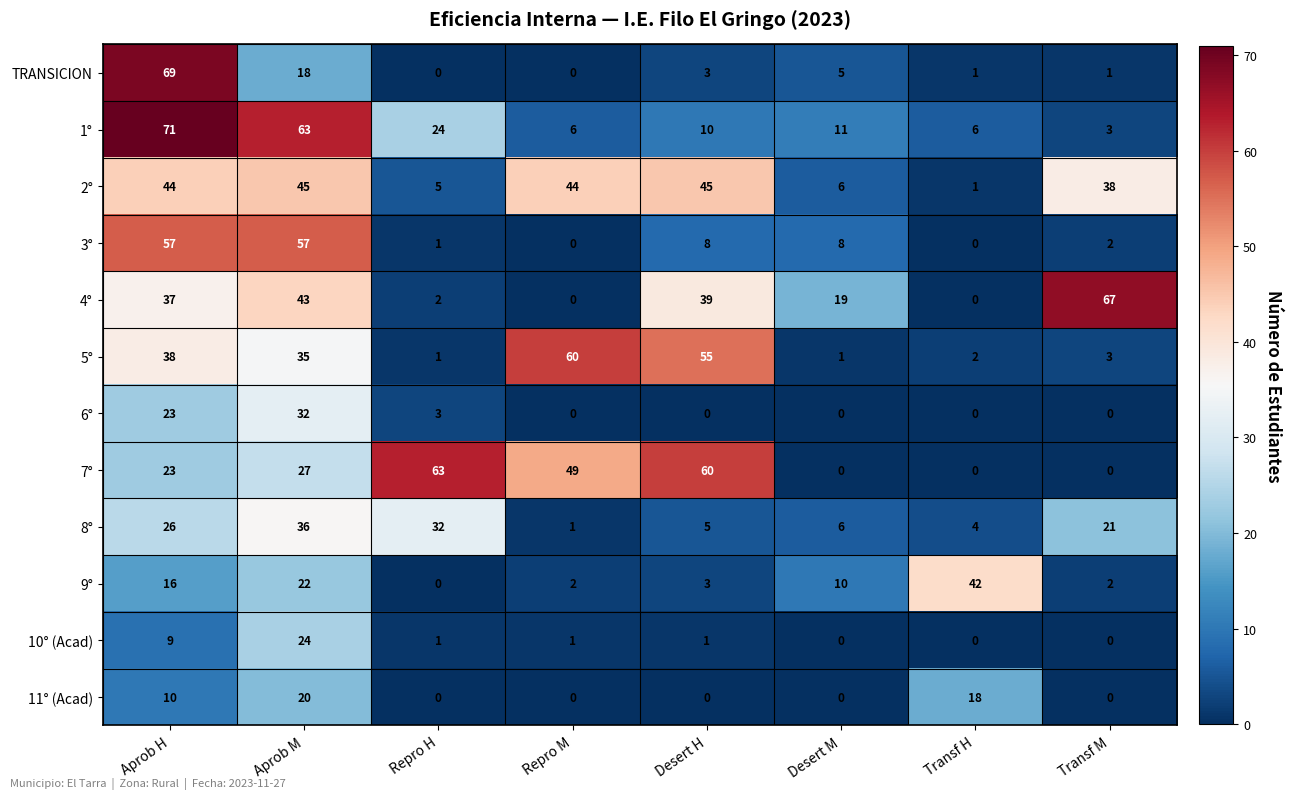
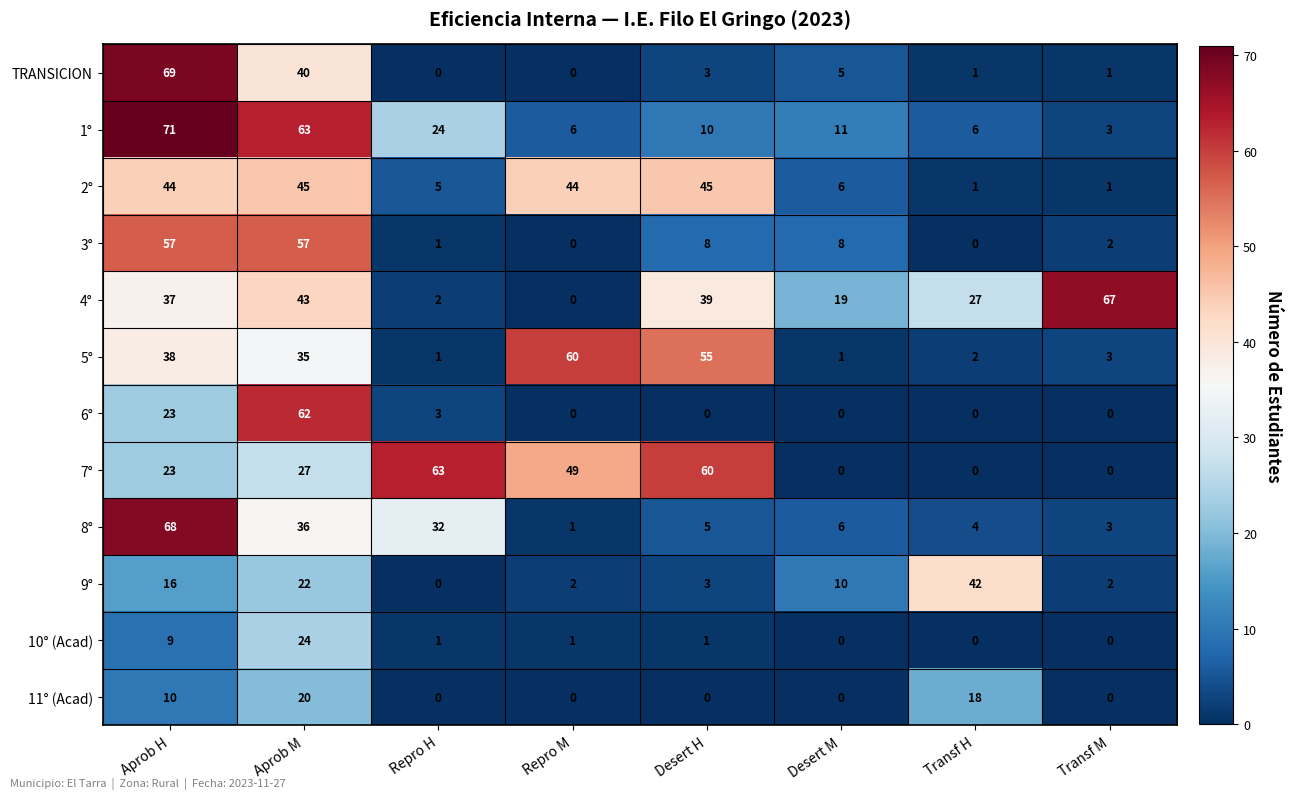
  {
    "TRANSICION": {
      "Aprob H": 69,
-     "Aprob M": 18,
+     "Aprob M": 40,
      "Repro H": 0,
      "Repro M": 0,
      "Desert H": 3,
      "Desert M": 5,
      "Transf H": 1,
      "Transf M": 1
    },
    "1°": {
      "Aprob H": 71,
      "Aprob M": 63,
      "Repro H": 24,
      "Repro M": 6,
      "Desert H": 10,
      "Desert M": 11,
      "Transf H": 6,
      "Transf M": 3
    },
    "2°": {
      "Aprob H": 44,
      "Aprob M": 45,
      "Repro H": 5,
      "Repro M": 44,
      "Desert H": 45,
      "Desert M": 6,
      "Transf H": 1,
-     "Transf M": 38
+     "Transf M": 1
    },
    "3°": {
      "Aprob H": 57,
      "Aprob M": 57,
      "Repro H": 1,
      "Repro M": 0,
      "Desert H": 8,
      "Desert M": 8,
      "Transf H": 0,
      "Transf M": 2
    },
    "4°": {
      "Aprob H": 37,
      "Aprob M": 43,
      "Repro H": 2,
      "Repro M": 0,
      "Desert H": 39,
      "Desert M": 19,
-     "Transf H": 0,
+     "Transf H": 27,
      "Transf M": 67
    },
    "5°": {
      "Aprob H": 38,
      "Aprob M": 35,
      "Repro H": 1,
      "Repro M": 60,
      "Desert H": 55,
      "Desert M": 1,
      "Transf H": 2,
      "Transf M": 3
    },
    "6°": {
      "Aprob H": 23,
-     "Aprob M": 32,
+     "Aprob M": 62,
      "Repro H": 3,
      "Repro M": 0,
      "Desert H": 0,
      "Desert M": 0,
      "Transf H": 0,
      "Transf M": 0
    },
    "7°": {
      "Aprob H": 23,
      "Aprob M": 27,
      "Repro H": 63,
      "Repro M": 49,
      "Desert H": 60,
      "Desert M": 0,
      "Transf H": 0,
      "Transf M": 0
    },
    "8°": {
-     "Aprob H": 26,
+     "Aprob H": 68,
      "Aprob M": 36,
      "Repro H": 32,
      "Repro M": 1,
      "Desert H": 5,
      "Desert M": 6,
      "Transf H": 4,
-     "Transf M": 21
+     "Transf M": 3
    },
    "9°": {
      "Aprob H": 16,
      "Aprob M": 22,
      "Repro H": 0,
      "Repro M": 2,
      "Desert H": 3,
      "Desert M": 10,
      "Transf H": 42,
      "Transf M": 2
    },
    "10° (Acad)": {
      "Aprob H": 9,
      "Aprob M": 24,
      "Repro H": 1,
      "Repro M": 1,
      "Desert H": 1,
      "Desert M": 0,
      "Transf H": 0,
      "Transf M": 0
    },
    "11° (Acad)": {
      "Aprob H": 10,
      "Aprob M": 20,
      "Repro H": 0,
      "Repro M": 0,
      "Desert H": 0,
      "Desert M": 0,
      "Transf H": 18,
      "Transf M": 0
    }
  }
